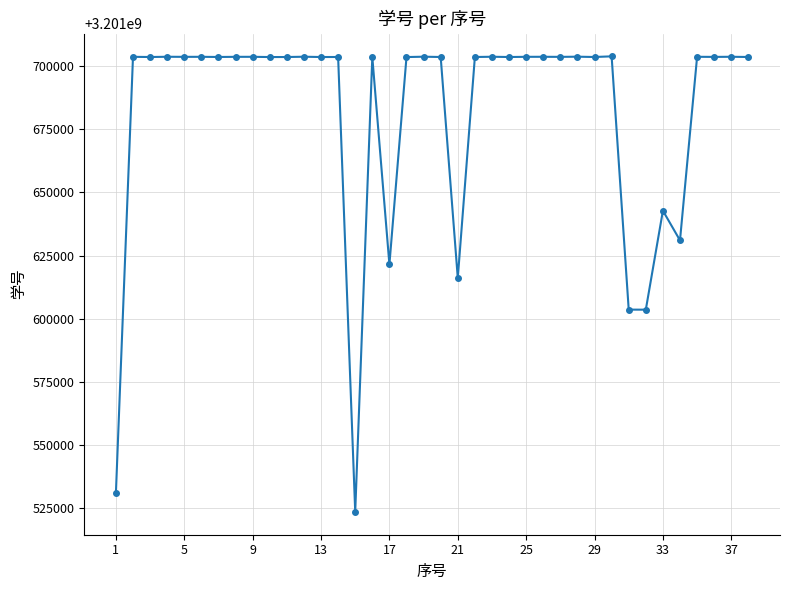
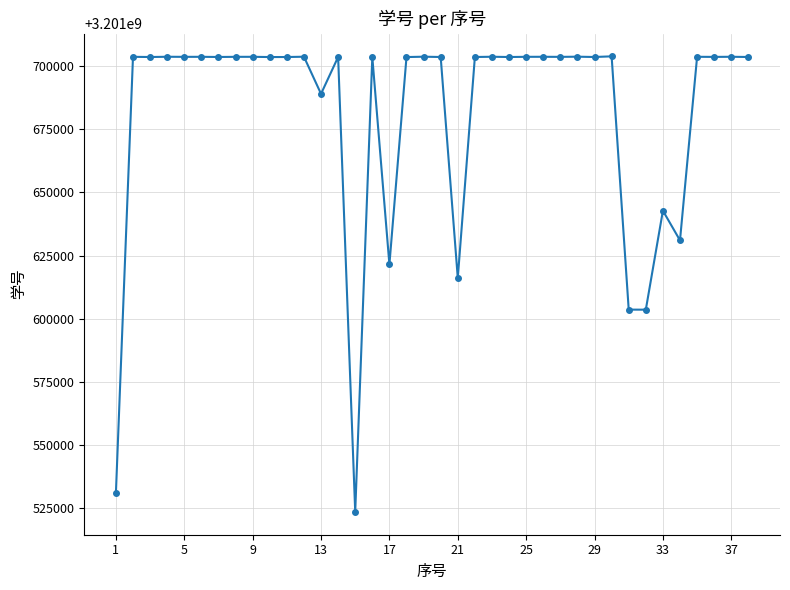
  {
    "1": 3201531000,
    "5": 3201704000,
    "9": 3201704000,
-   "13": 3201704000,
+   "13": 3201689000,
    "17": 3201621000,
    "21": 3201616000,
    "25": 3201704000,
    "29": 3201704000,
    "33": 3201643000,
    "37": 3201704000
  }
